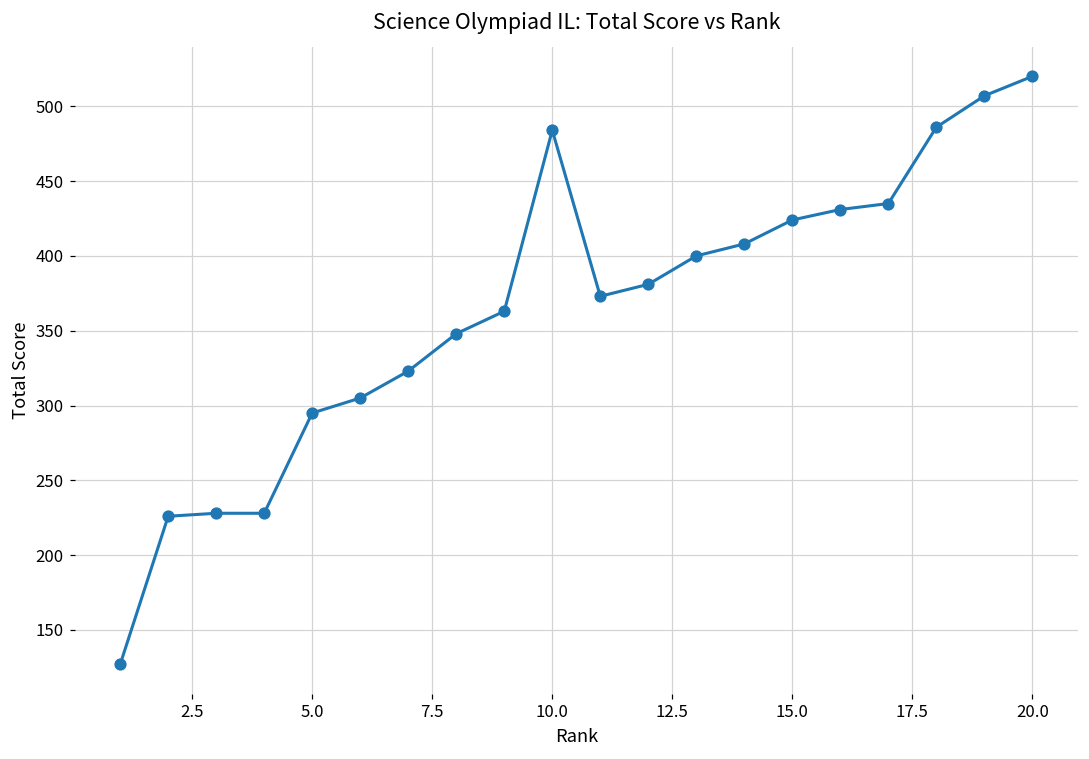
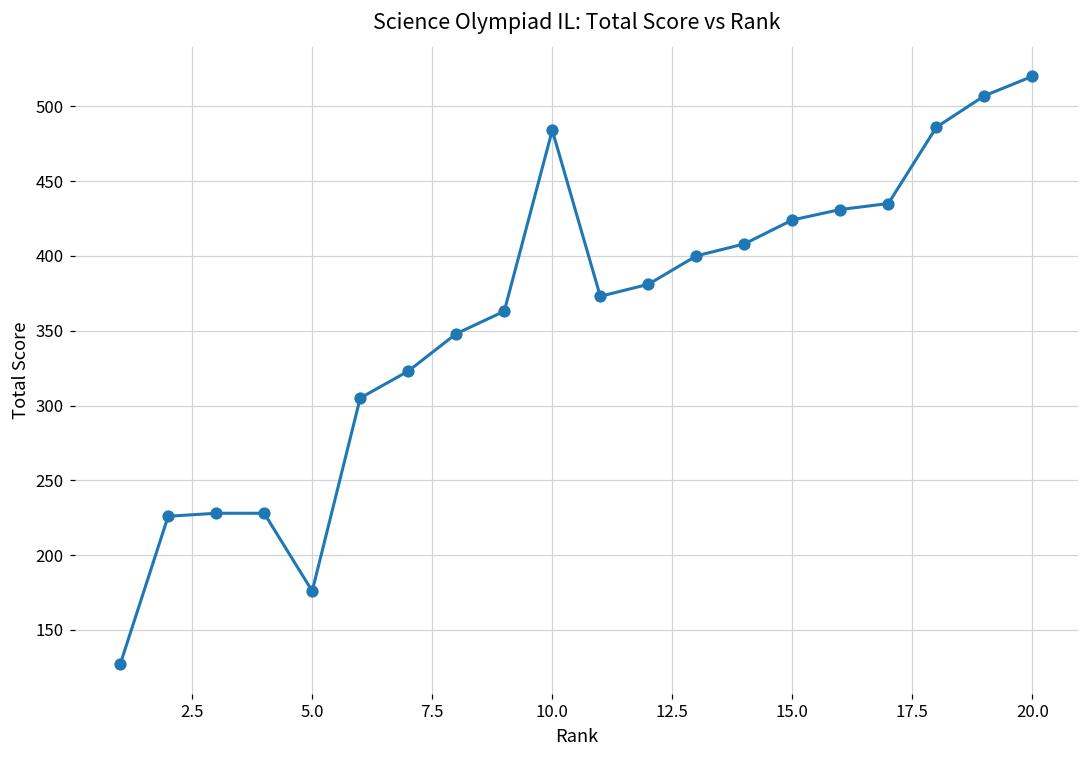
  {
-   "5.0": 295,
+   "5.0": 176,
    "10.0": 484,
    "15.0": 424,
    "20.0": 520
  }
